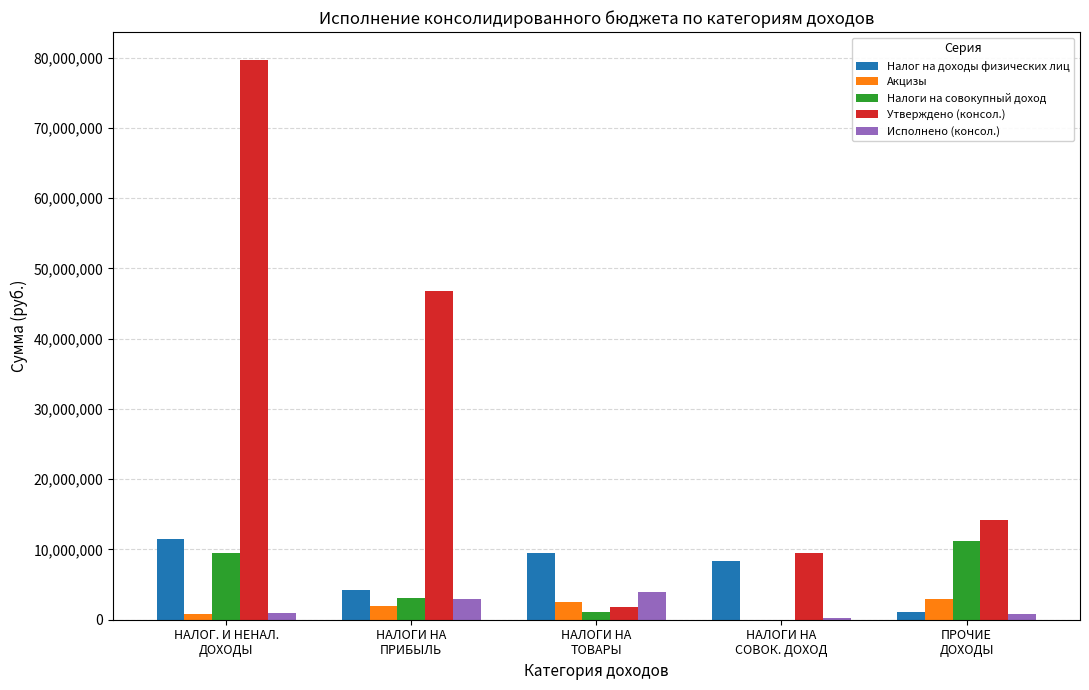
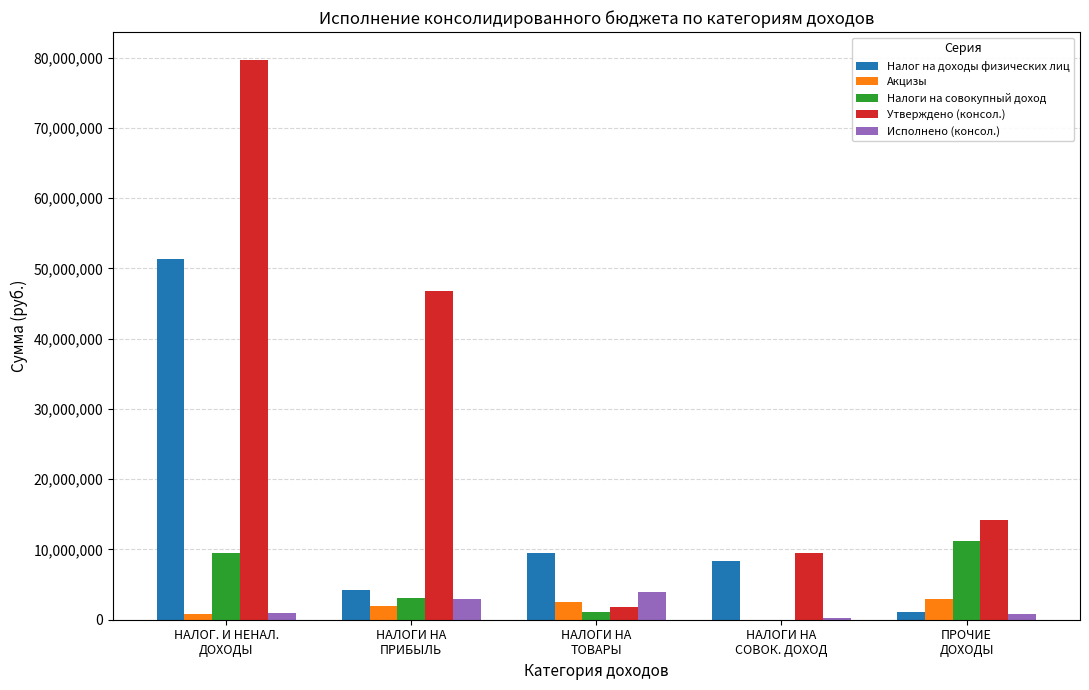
  {
    "Налог на доходы физических лиц": {
-     "НАЛОГ. И НЕНАЛ. ДОХОДЫ": "11,000,000",
+     "НАЛОГ. И НЕНАЛ. ДОХОДЫ": "51,000,000",
      "НАЛОГИ НА ПРИБЫЛЬ": "4,000,000",
      "НАЛОГИ НА ТОВАРЫ": "9,000,000",
      "НАЛОГИ НА СОВОК. ДОХОД": "8,000,000",
      "ПРОЧИЕ ДОХОДЫ": "1,000,000"
    },
    "Акцизы": {
      "НАЛОГ. И НЕНАЛ. ДОХОДЫ": "1,000,000",
      "НАЛОГИ НА ПРИБЫЛЬ": "2,000,000",
      "НАЛОГИ НА ТОВАРЫ": "3,000,000",
      "ПРОЧИЕ ДОХОДЫ": "3,000,000"
    },
    "Налоги на совокупный доход": {
      "НАЛОГ. И НЕНАЛ. ДОХОДЫ": "9,000,000",
      "НАЛОГИ НА ПРИБЫЛЬ": "3,000,000",
      "НАЛОГИ НА ТОВАРЫ": "1,000,000",
      "НАЛОГИ НА СОВОК. ДОХОД": "0",
      "ПРОЧИЕ ДОХОДЫ": "11,000,000"
    },
    "Утверждено (консол.)": {
      "НАЛОГ. И НЕНАЛ. ДОХОДЫ": "80,000,000",
      "НАЛОГИ НА ПРИБЫЛЬ": "47,000,000",
      "НАЛОГИ НА ТОВАРЫ": "2,000,000",
      "НАЛОГИ НА СОВОК. ДОХОД": "9,000,000",
      "ПРОЧИЕ ДОХОДЫ": "14,000,000"
    },
    "Исполнено (консол.)": {
      "НАЛОГ. И НЕНАЛ. ДОХОДЫ": "1,000,000",
      "НАЛОГИ НА ПРИБЫЛЬ": "3,000,000",
      "НАЛОГИ НА ТОВАРЫ": "4,000,000",
      "ПРОЧИЕ ДОХОДЫ": "1,000,000"
    }
  }
